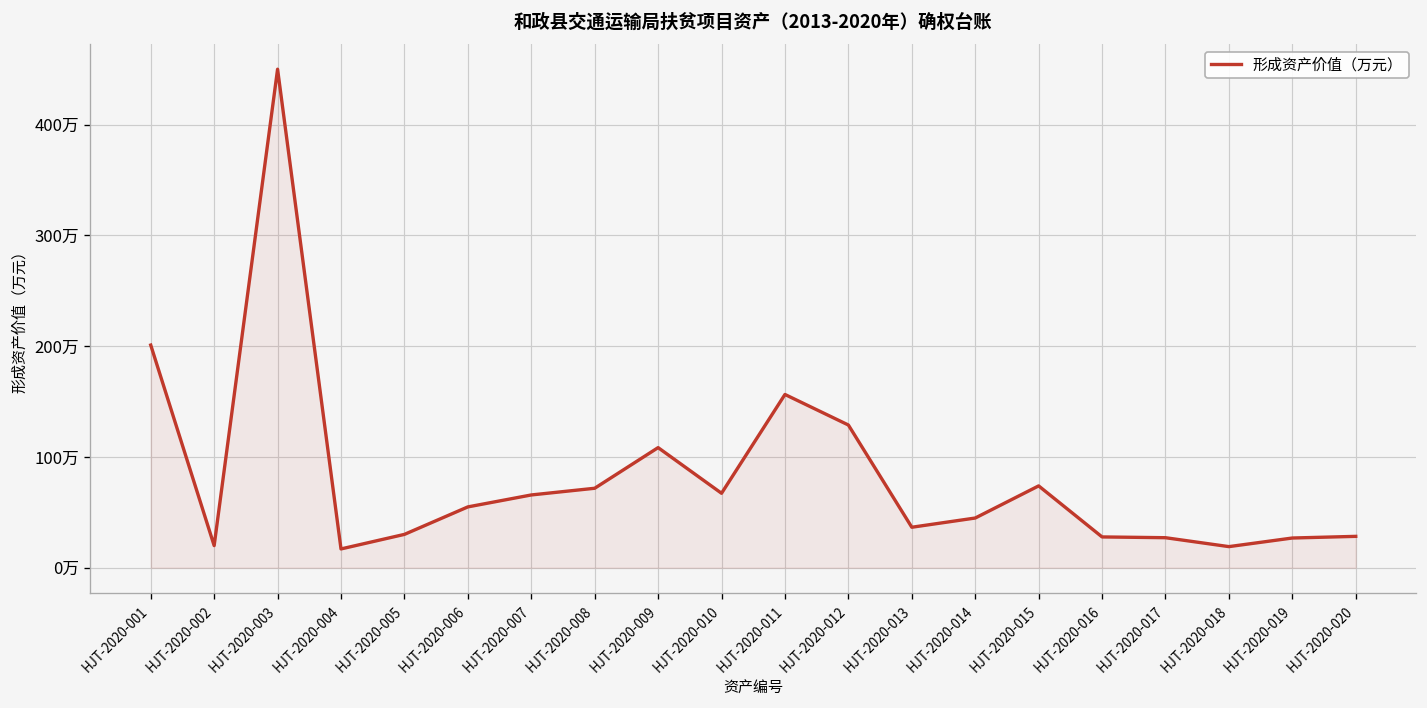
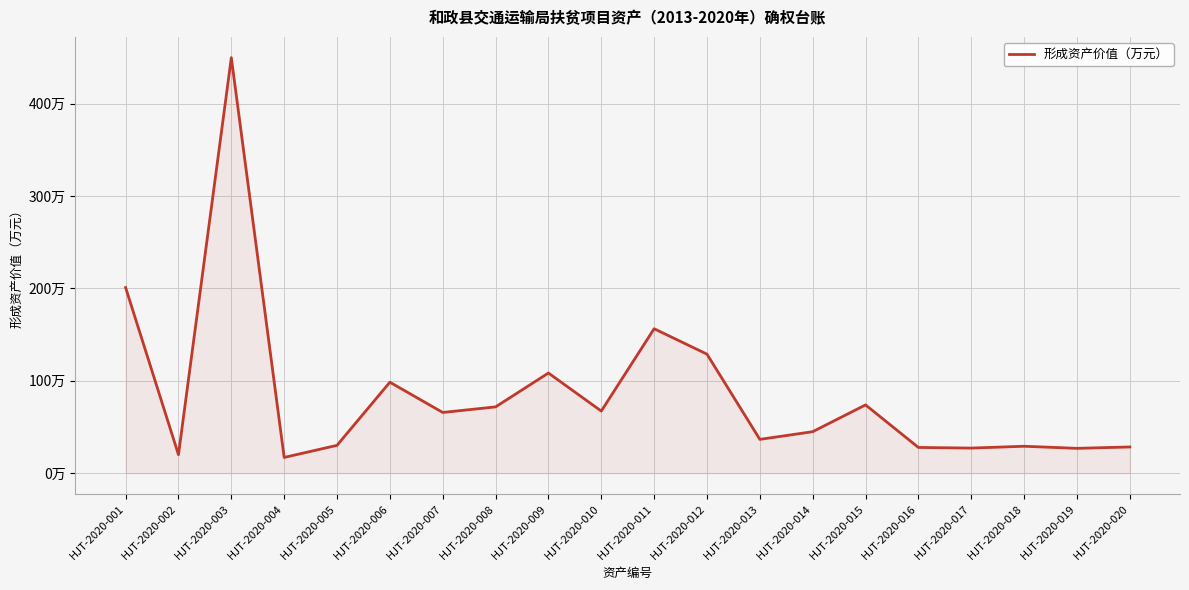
  {
    "HJT-2020-001": "200万",
    "HJT-2020-002": "20万",
    "HJT-2020-003": "450万",
    "HJT-2020-004": "20万",
    "HJT-2020-005": "30万",
-   "HJT-2020-006": "50万",
+   "HJT-2020-006": "100万",
    "HJT-2020-007": "70万",
    "HJT-2020-008": "70万",
    "HJT-2020-009": "110万",
    "HJT-2020-010": "70万",
    "HJT-2020-011": "160万",
    "HJT-2020-012": "130万",
    "HJT-2020-013": "40万",
    "HJT-2020-014": "40万",
    "HJT-2020-015": "70万",
    "HJT-2020-016": "30万",
    "HJT-2020-017": "30万",
-   "HJT-2020-018": "20万",
+   "HJT-2020-018": "30万",
    "HJT-2020-019": "30万",
    "HJT-2020-020": "30万"
  }
